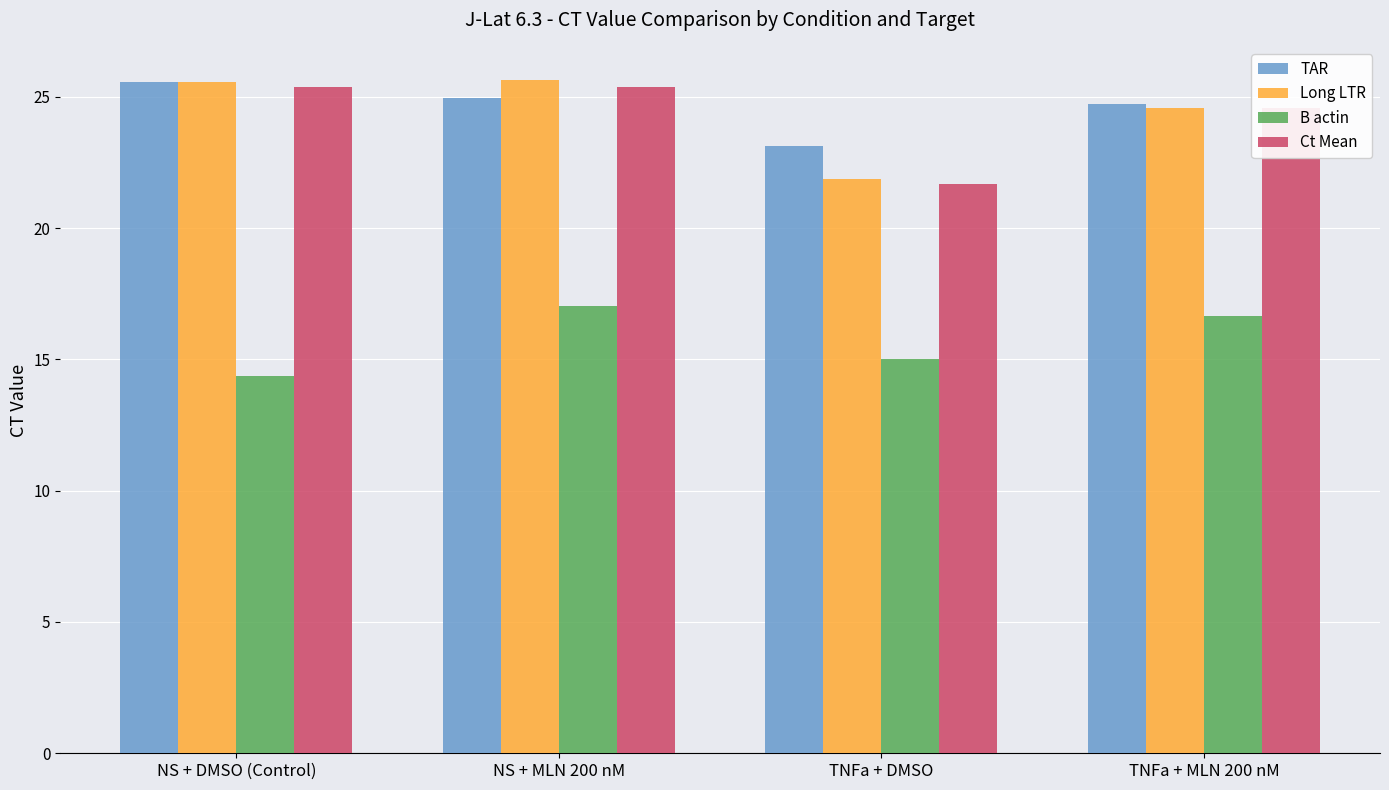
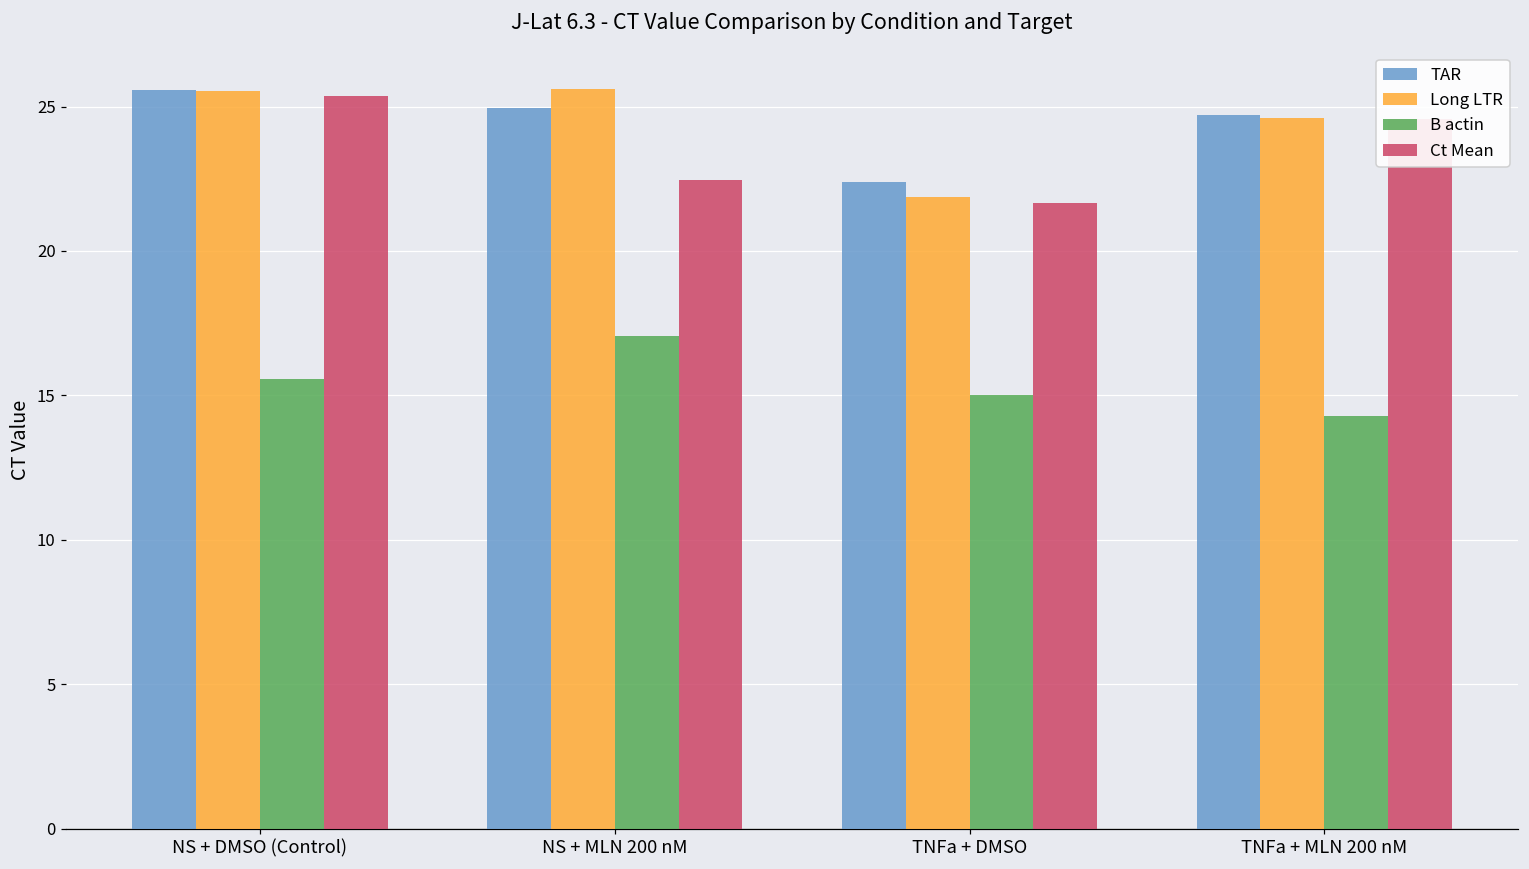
  {
    "TAR": {
      "NS + DMSO (Control)": 25.6,
      "NS + MLN 200 nM": 25.0,
-     "TNFa + DMSO": 23.1,
+     "TNFa + DMSO": 22.4,
      "TNFa + MLN 200 nM": 24.7
    },
    "Long LTR": {
      "NS + DMSO (Control)": 25.5,
      "NS + MLN 200 nM": 25.6,
      "TNFa + DMSO": 21.9,
      "TNFa + MLN 200 nM": 24.6
    },
    "B actin": {
-     "NS + DMSO (Control)": 14.4,
+     "NS + DMSO (Control)": 15.6,
      "NS + MLN 200 nM": 17.0,
      "TNFa + DMSO": 15.0,
-     "TNFa + MLN 200 nM": 16.7
+     "TNFa + MLN 200 nM": 14.3
    },
    "Ct Mean": {
      "NS + DMSO (Control)": 25.4,
-     "NS + MLN 200 nM": 25.4,
+     "NS + MLN 200 nM": 22.5,
      "TNFa + DMSO": 21.7
    }
  }
